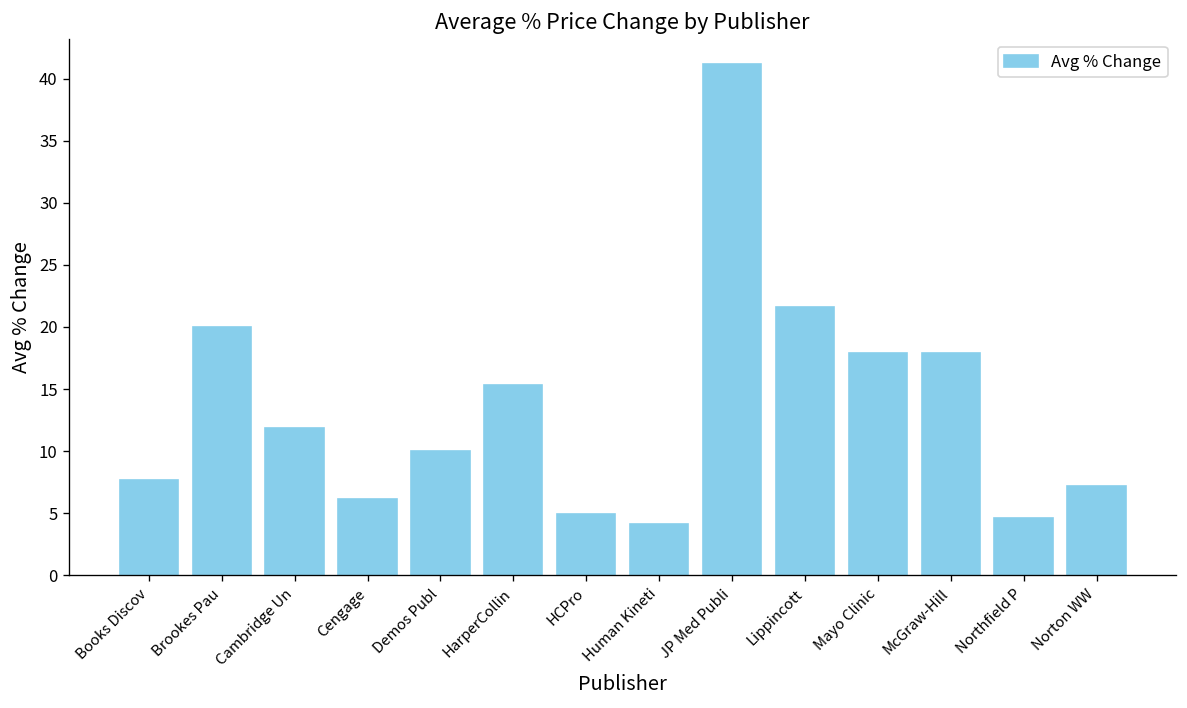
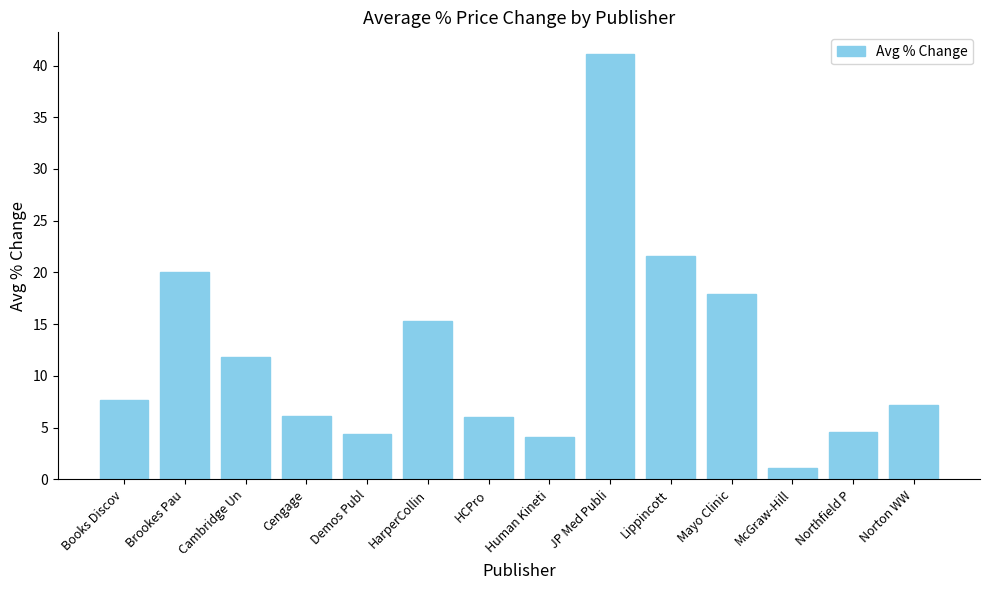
  {
    "Books Discov": 7.7,
    "Brookes Pau": 20.0,
    "Cambridge Un": 11.9,
    "Cengage": 6.2,
-   "Demos Publ": 10.0,
+   "Demos Publ": 4.4,
    "HarperCollin": 15.3,
-   "HCPro": 4.9,
+   "HCPro": 6.0,
    "Human Kineti": 4.1,
    "JP Med Publi": 41.2,
    "Lippincott": 21.6,
    "Mayo Clinic": 17.9,
-   "McGraw-Hill": 17.9,
+   "McGraw-Hill": 1.1,
    "Northfield P": 4.6,
    "Norton WW": 7.2
  }
